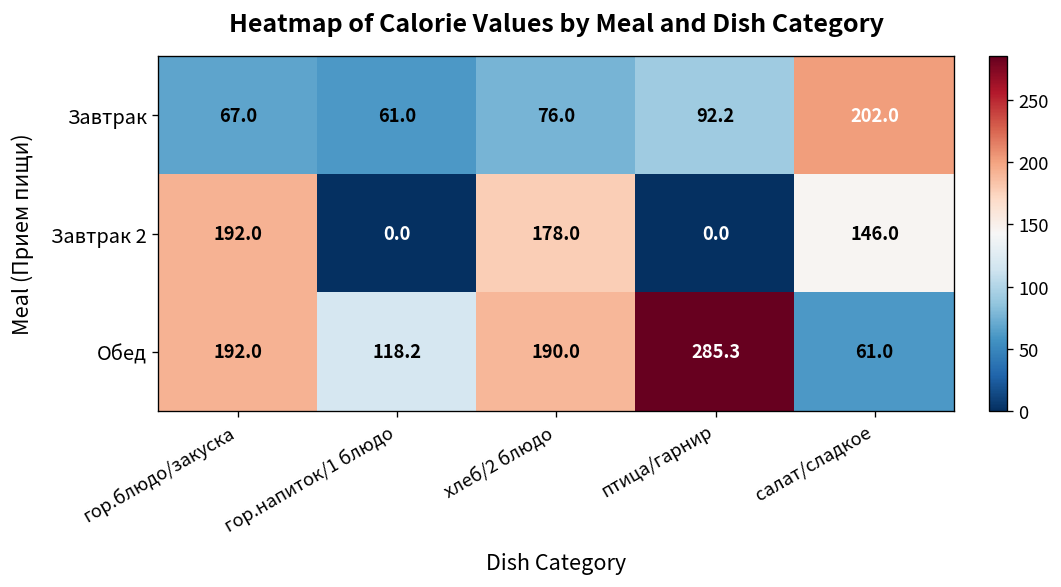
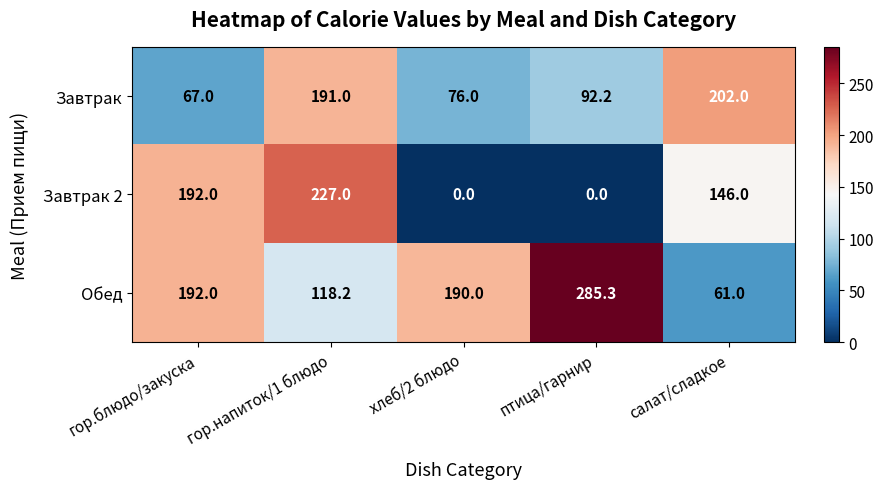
  {
    "Завтрак": {
      "гор.блюдо/закуска": 67.0,
-     "гор.напиток/1 блюдо": 61.0,
+     "гор.напиток/1 блюдо": 191.0,
      "хлеб/2 блюдо": 76.0,
      "птица/гарнир": 92.2,
      "салат/сладкое": 202.0
    },
    "Завтрак 2": {
      "гор.блюдо/закуска": 192.0,
-     "гор.напиток/1 блюдо": 0.0,
-     "хлеб/2 блюдо": 178.0,
+     "гор.напиток/1 блюдо": 227.0,
+     "хлеб/2 блюдо": 0.0,
      "птица/гарнир": 0.0,
      "салат/сладкое": 146.0
    },
    "Обед": {
      "гор.блюдо/закуска": 192.0,
      "гор.напиток/1 блюдо": 118.2,
      "хлеб/2 блюдо": 190.0,
      "птица/гарнир": 285.3,
      "салат/сладкое": 61.0
    }
  }
